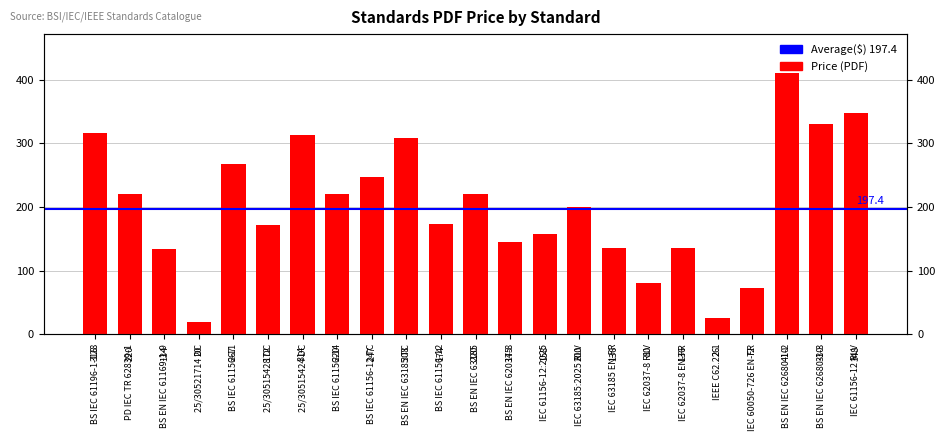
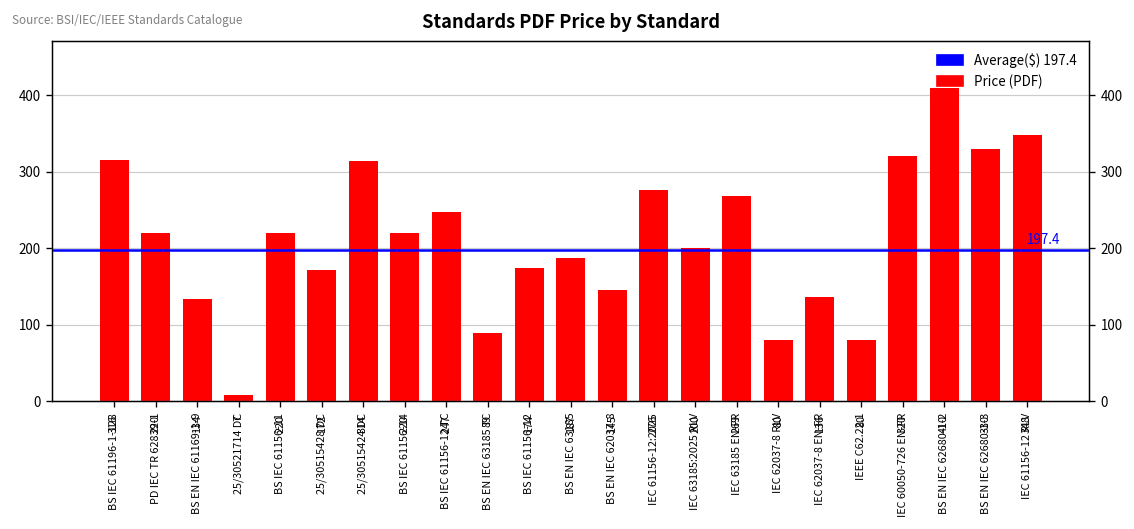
  {
-   "25/30521714 DC": 20,
-   "BS IEC 61156-11": 267,
-   "BS EN IEC 63185 TC": 308,
-   "BS EN IEC 63185": 220,
-   "IEC 61156-12:2025": 158,
-   "IEC 63185 EN-FR": 136,
-   "IEEE C62.22.1": 26,
-   "IEC 60050-726 EN-FR": 72
+   "25/30521714 DC": 7,
+   "BS IEC 61156-11": 220,
+   "BS EN IEC 63185 TC": 89,
+   "BS EN IEC 63185": 187,
+   "IEC 61156-12:2025": 276,
+   "IEC 63185 EN-FR": 269,
+   "IEEE C62.22.1": 80,
+   "IEC 60050-726 EN-FR": 320
  }
